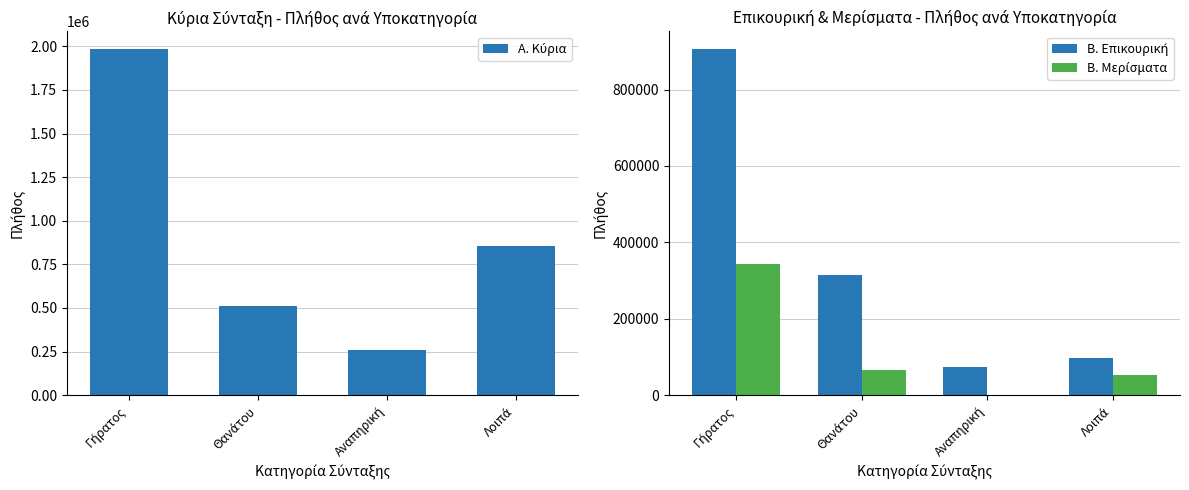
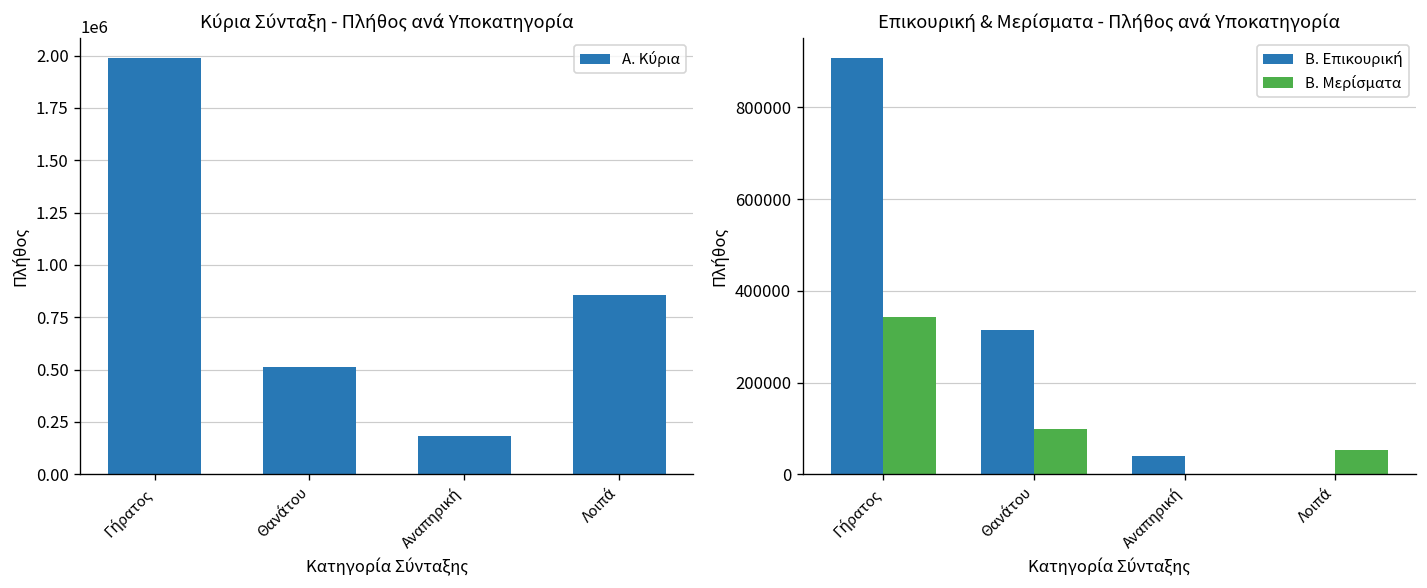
  {
    "Κύρια Σύνταξη - Πλήθος ανά Υποκατηγορία": {
      "Γήρατος": 1990000,
      "Θανάτου": 510000,
-     "Αναπηρική": 260000,
+     "Αναπηρική": 180000,
      "Λοιπά": 860000
    },
    "Επικουρική & Μερίσματα - Πλήθος ανά Υποκατηγορία": {
      "Β. Επικουρική": {
        "Γήρατος": 910000,
        "Θανάτου": 310000,
-       "Αναπηρική": 80000,
-       "Λοιπά": 100000
+       "Αναπηρική": 40000,
+       "Λοιπά": 0
      },
      "Β. Μερίσματα": {
        "Γήρατος": 340000,
-       "Θανάτου": 70000,
+       "Θανάτου": 100000,
        "Λοιπά": 50000
      }
    }
  }
